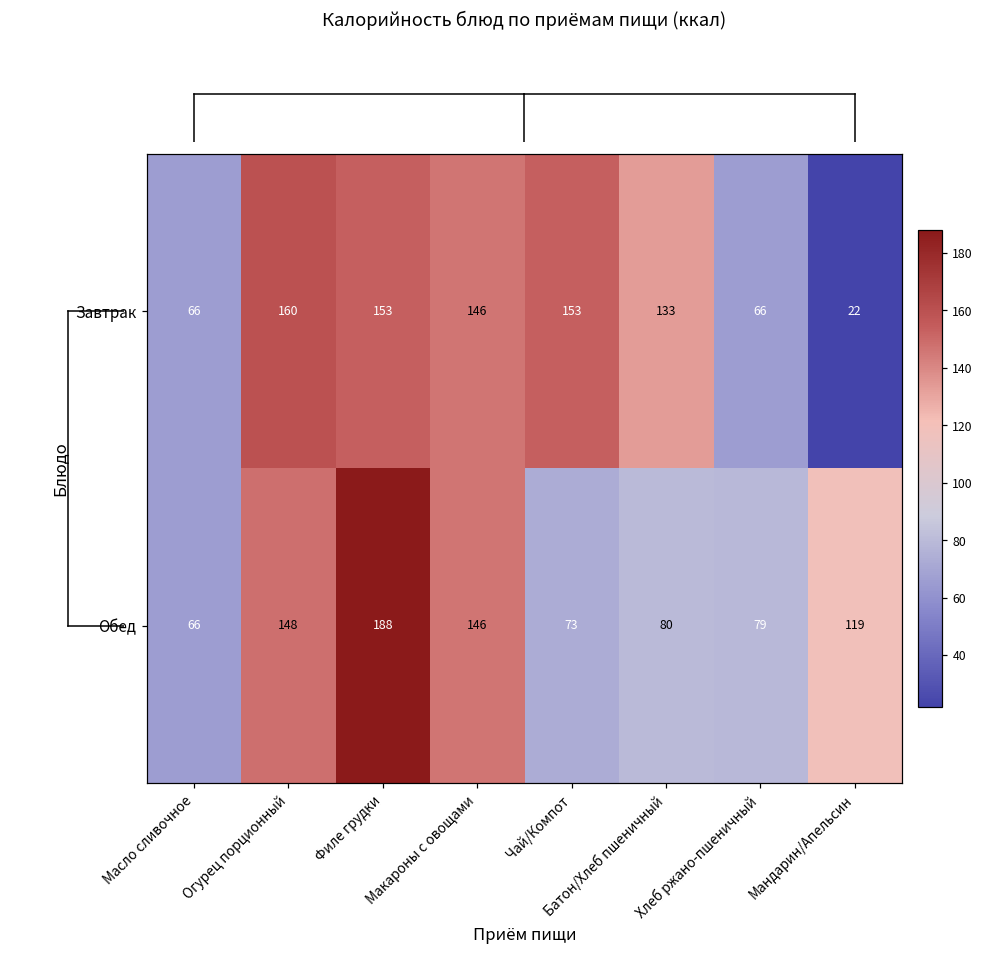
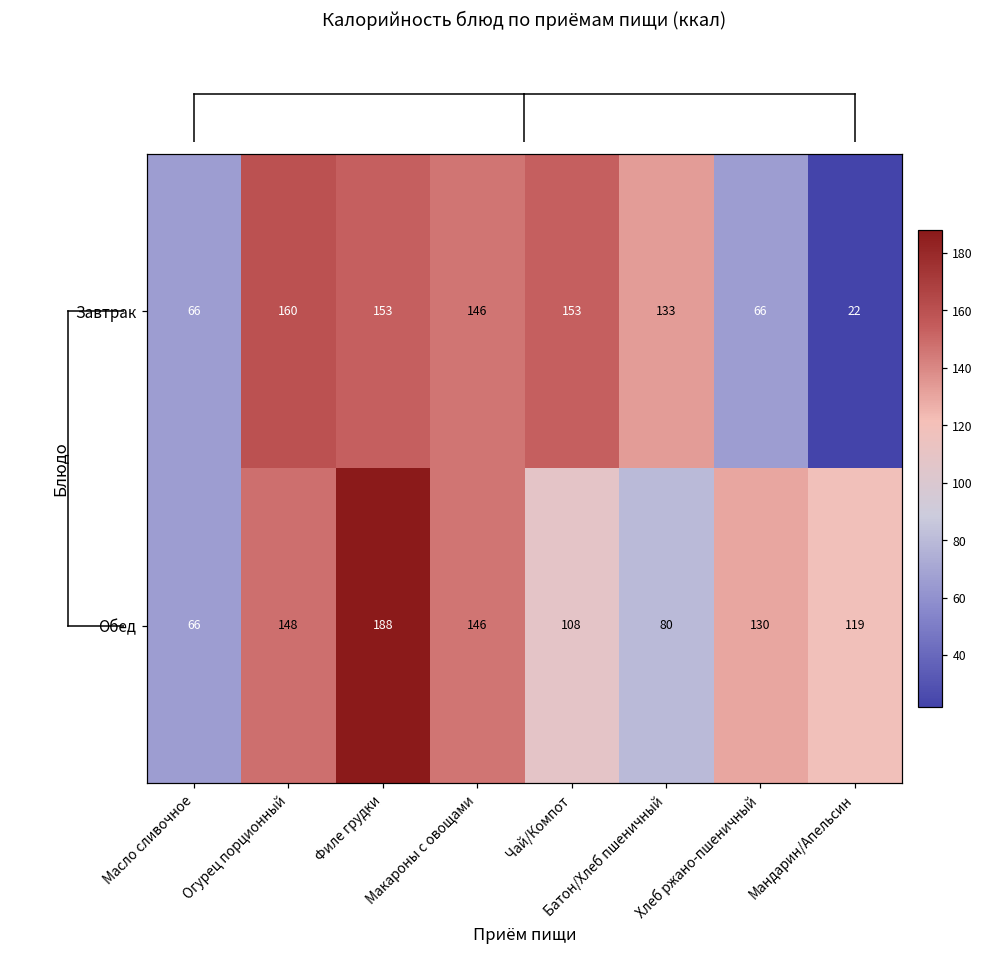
  {
    "Завтрак": {
      "Масло сливочное": 66,
      "Огурец порционный": 160,
      "Филе грудки": 153,
      "Макароны с овощами": 146,
      "Чай/Компот": 153,
      "Батон/Хлеб пшеничный": 133,
      "Хлеб ржано-пшеничный": 66,
      "Мандарин/Апельсин": 22
    },
    "Обед": {
      "Масло сливочное": 66,
      "Огурец порционный": 148,
      "Филе грудки": 188,
      "Макароны с овощами": 146,
-     "Чай/Компот": 73,
+     "Чай/Компот": 108,
      "Батон/Хлеб пшеничный": 80,
-     "Хлеб ржано-пшеничный": 79,
+     "Хлеб ржано-пшеничный": 130,
      "Мандарин/Апельсин": 119
    }
  }
